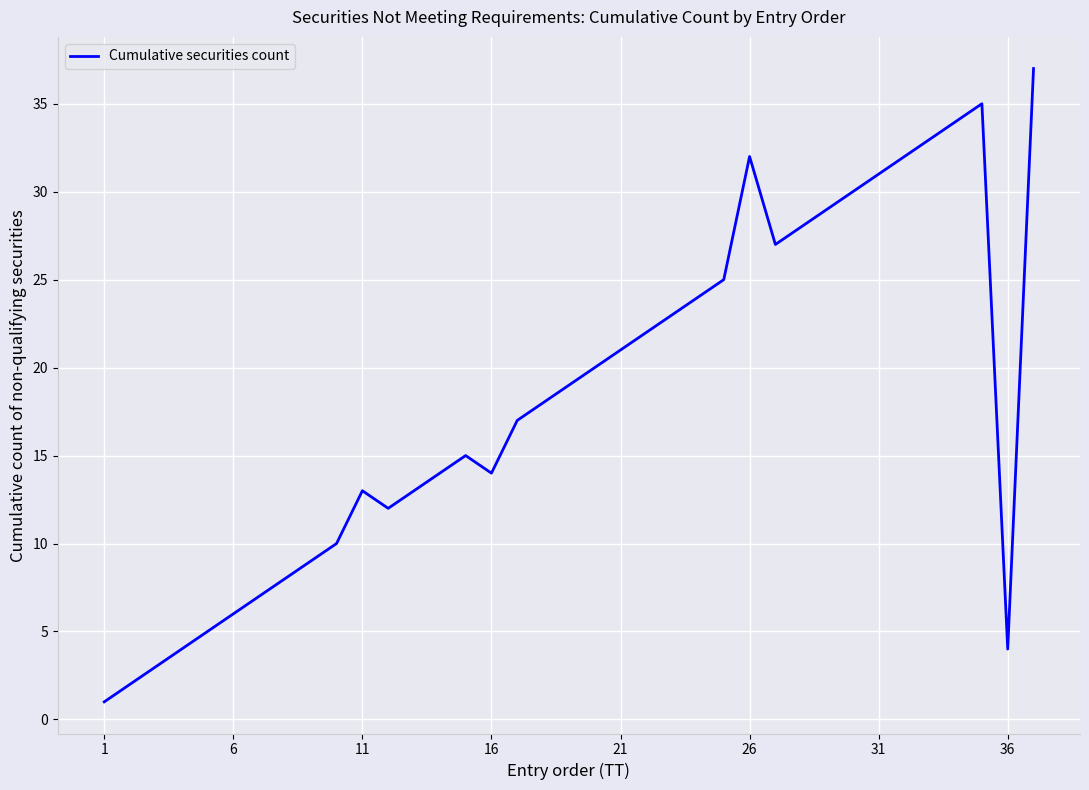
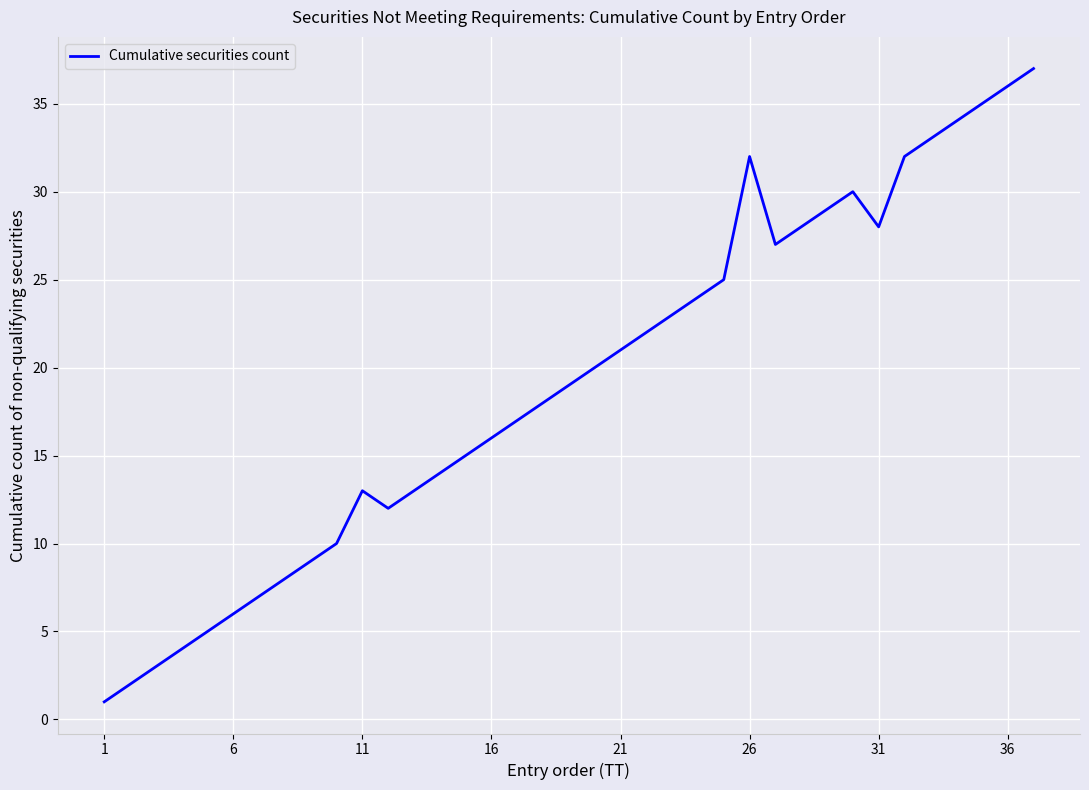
  {
    "1": 1,
    "6": 6,
    "11": 13,
-   "16": 14,
+   "16": 16,
    "21": 21,
    "26": 32,
-   "31": 31,
-   "36": 4
+   "31": 28,
+   "36": 36
  }
